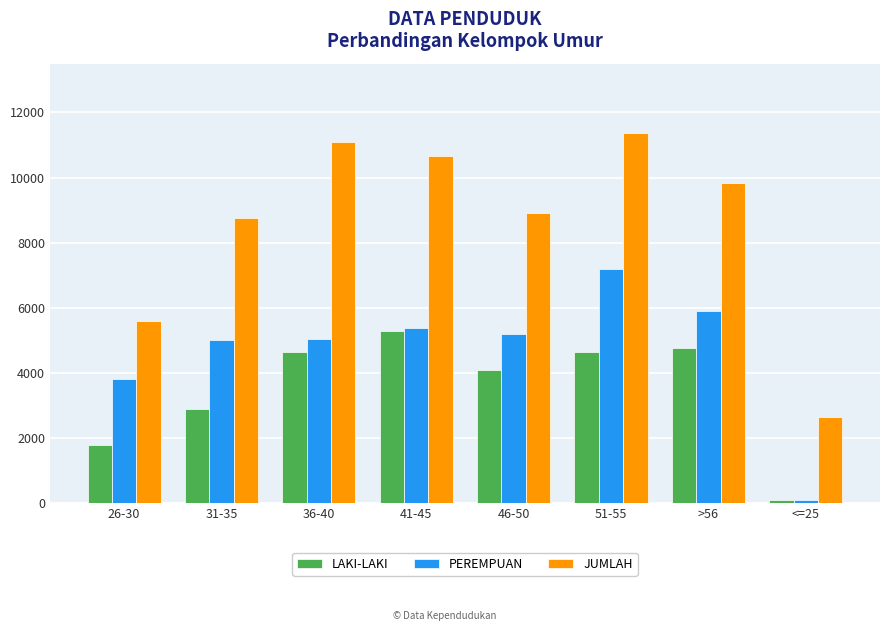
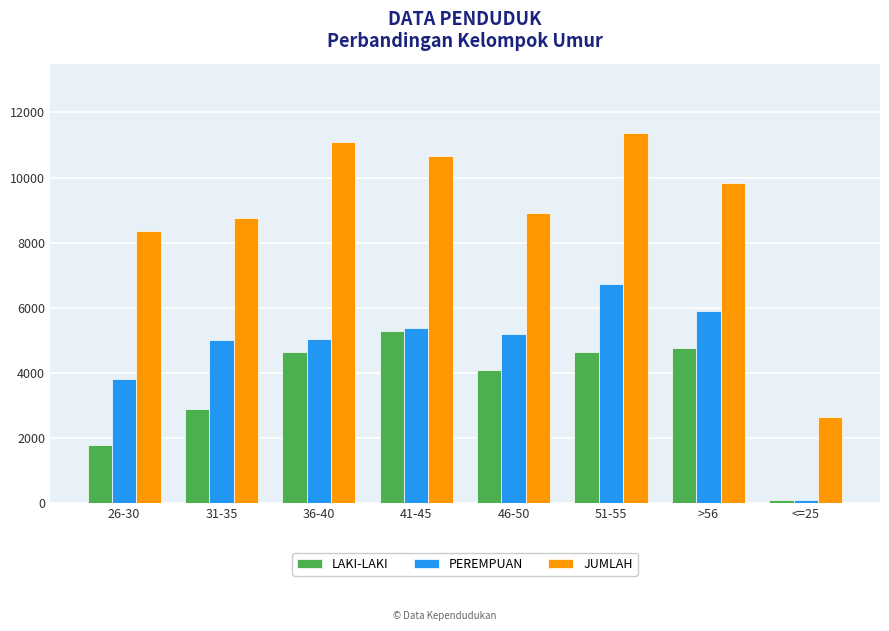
  {
    "LAKI-LAKI": {
      "26-30": 1800,
      "31-35": 2900,
      "36-40": 4700,
      "41-45": 5300,
      "46-50": 4100,
      "51-55": 4700,
      ">56": 4800,
      "<=25": 100
    },
    "PEREMPUAN": {
      "26-30": 3800,
      "31-35": 5000,
      "36-40": 5100,
      "41-45": 5400,
      "46-50": 5200,
-     "51-55": 7200,
+     "51-55": 6700,
      ">56": 5900,
      "<=25": 100
    },
    "JUMLAH": {
-     "26-30": 5600,
+     "26-30": 8400,
      "31-35": 8700,
      "36-40": 11100,
      "41-45": 10700,
      "46-50": 8900,
      "51-55": 11400,
      ">56": 9800,
      "<=25": 2700
    }
  }
